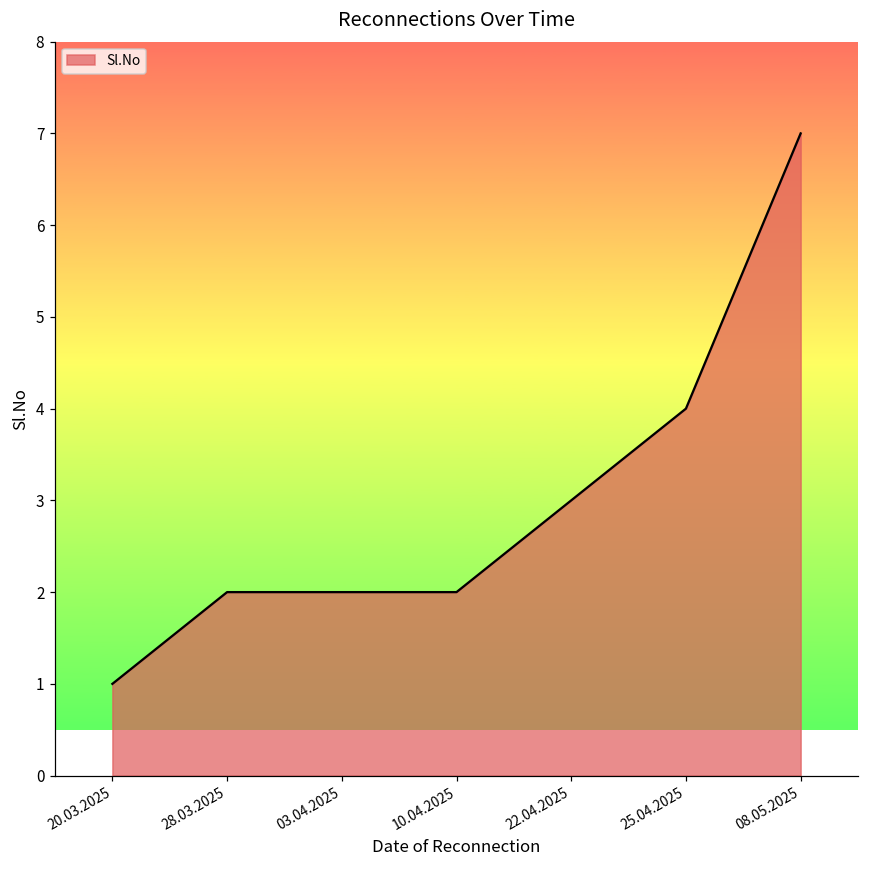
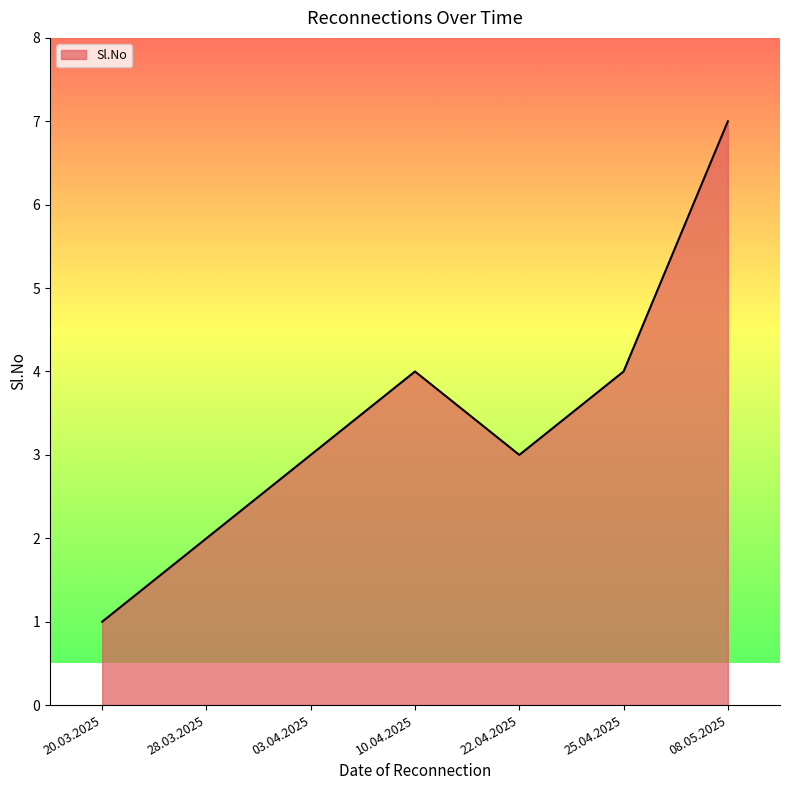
  {
    "20.03.2025": 1,
    "28.03.2025": 2,
-   "03.04.2025": 2,
-   "10.04.2025": 2,
+   "03.04.2025": 3,
+   "10.04.2025": 4,
    "22.04.2025": 3,
    "25.04.2025": 4,
    "08.05.2025": 7
  }
